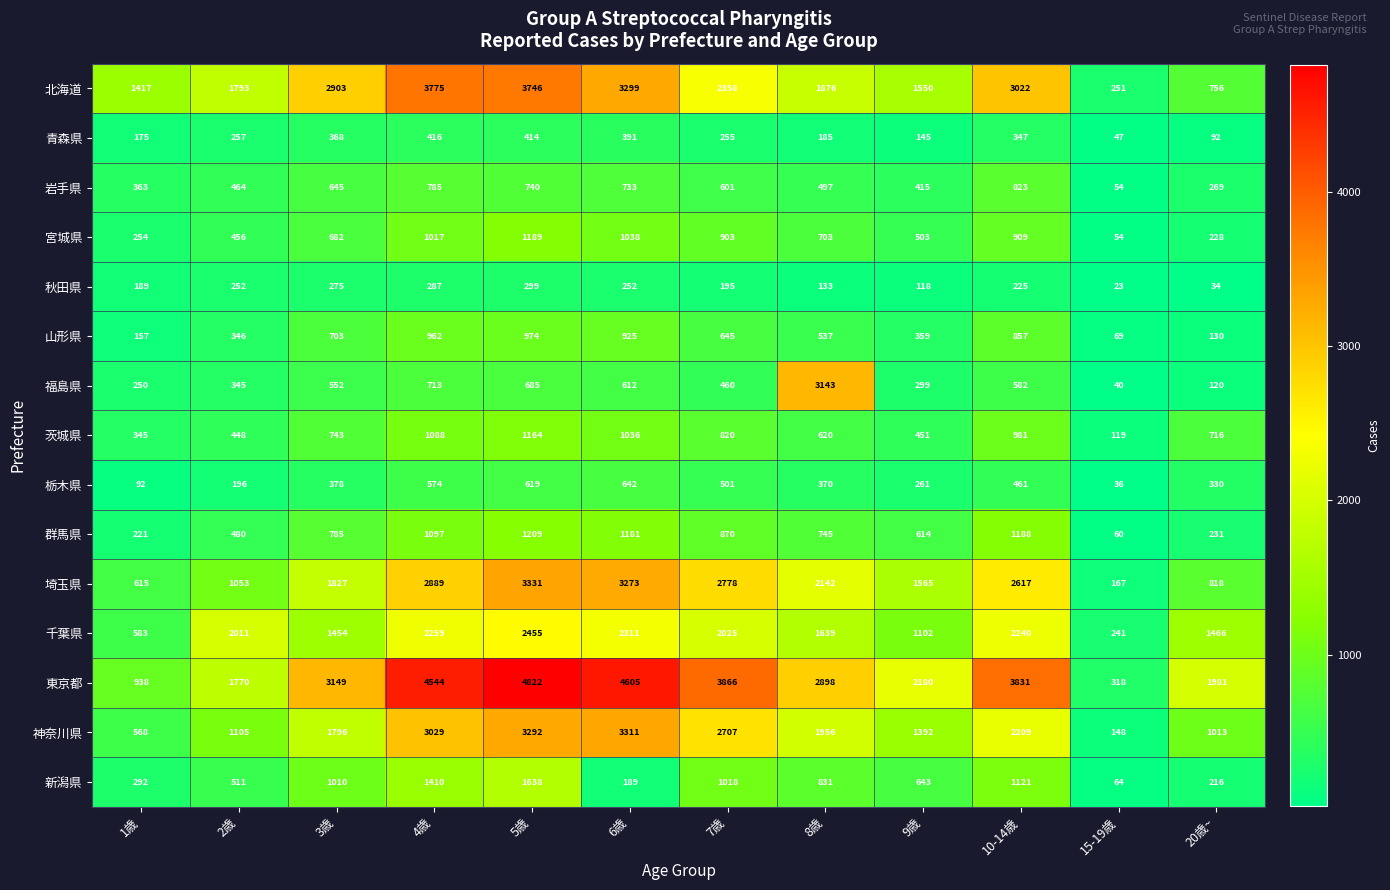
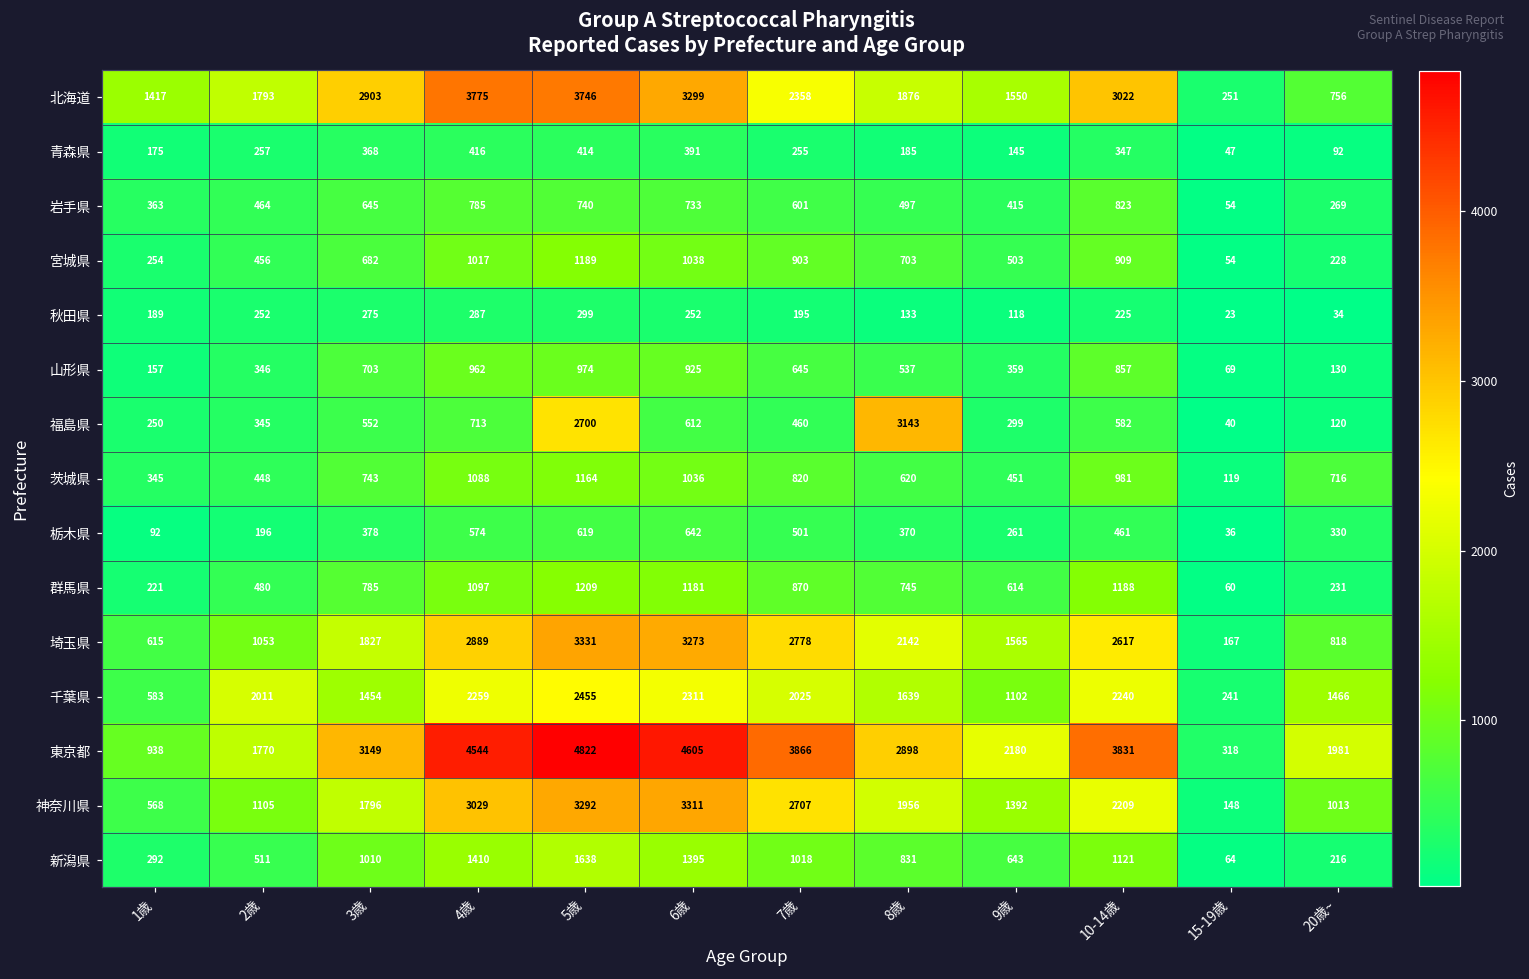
  {
    "北海道": {
      "1歳": 1417,
      "2歳": 1793,
      "3歳": 2903,
      "4歳": 3775,
      "5歳": 3746,
      "6歳": 3299,
      "7歳": 2358,
      "8歳": 1876,
      "9歳": 1550,
      "10-14歳": 3022,
      "15-19歳": 251,
      "20歳~": 756
    },
    "青森県": {
      "1歳": 175,
      "2歳": 257,
      "3歳": 368,
      "4歳": 416,
      "5歳": 414,
      "6歳": 391,
      "7歳": 255,
      "8歳": 185,
      "9歳": 145,
      "10-14歳": 347,
      "15-19歳": 47,
      "20歳~": 92
    },
    "岩手県": {
      "1歳": 363,
      "2歳": 464,
      "3歳": 645,
      "4歳": 785,
      "5歳": 740,
      "6歳": 733,
      "7歳": 601,
      "8歳": 497,
      "9歳": 415,
      "10-14歳": 823,
      "15-19歳": 54,
      "20歳~": 269
    },
    "宮城県": {
      "1歳": 254,
      "2歳": 456,
      "3歳": 682,
      "4歳": 1017,
      "5歳": 1189,
      "6歳": 1038,
      "7歳": 903,
      "8歳": 703,
      "9歳": 503,
      "10-14歳": 909,
      "15-19歳": 54,
      "20歳~": 228
    },
    "秋田県": {
      "1歳": 189,
      "2歳": 252,
      "3歳": 275,
      "4歳": 287,
      "5歳": 299,
      "6歳": 252,
      "7歳": 195,
      "8歳": 133,
      "9歳": 118,
      "10-14歳": 225,
      "15-19歳": 23,
      "20歳~": 34
    },
    "山形県": {
      "1歳": 157,
      "2歳": 346,
      "3歳": 703,
      "4歳": 962,
      "5歳": 974,
      "6歳": 925,
      "7歳": 645,
      "8歳": 537,
      "9歳": 359,
      "10-14歳": 857,
      "15-19歳": 69,
      "20歳~": 130
    },
    "福島県": {
      "1歳": 250,
      "2歳": 345,
      "3歳": 552,
      "4歳": 713,
-     "5歳": 685,
+     "5歳": 2700,
      "6歳": 612,
      "7歳": 460,
      "8歳": 3143,
      "9歳": 299,
      "10-14歳": 582,
      "15-19歳": 40,
      "20歳~": 120
    },
    "茨城県": {
      "1歳": 345,
      "2歳": 448,
      "3歳": 743,
      "4歳": 1088,
      "5歳": 1164,
      "6歳": 1036,
      "7歳": 820,
      "8歳": 620,
      "9歳": 451,
      "10-14歳": 981,
      "15-19歳": 119,
      "20歳~": 716
    },
    "栃木県": {
      "1歳": 92,
      "2歳": 196,
      "3歳": 378,
      "4歳": 574,
      "5歳": 619,
      "6歳": 642,
      "7歳": 501,
      "8歳": 370,
      "9歳": 261,
      "10-14歳": 461,
      "15-19歳": 36,
      "20歳~": 330
    },
    "群馬県": {
      "1歳": 221,
      "2歳": 480,
      "3歳": 785,
      "4歳": 1097,
      "5歳": 1209,
      "6歳": 1181,
      "7歳": 870,
      "8歳": 745,
      "9歳": 614,
      "10-14歳": 1188,
      "15-19歳": 60,
      "20歳~": 231
    },
    "埼玉県": {
      "1歳": 615,
      "2歳": 1053,
      "3歳": 1827,
      "4歳": 2889,
      "5歳": 3331,
      "6歳": 3273,
      "7歳": 2778,
      "8歳": 2142,
      "9歳": 1565,
      "10-14歳": 2617,
      "15-19歳": 167,
      "20歳~": 818
    },
    "千葉県": {
      "1歳": 583,
      "2歳": 2011,
      "3歳": 1454,
      "4歳": 2259,
      "5歳": 2455,
      "6歳": 2311,
      "7歳": 2025,
      "8歳": 1639,
      "9歳": 1102,
      "10-14歳": 2240,
      "15-19歳": 241,
      "20歳~": 1466
    },
    "東京都": {
      "1歳": 938,
      "2歳": 1770,
      "3歳": 3149,
      "4歳": 4544,
      "5歳": 4822,
      "6歳": 4605,
      "7歳": 3866,
      "8歳": 2898,
      "9歳": 2180,
      "10-14歳": 3831,
      "15-19歳": 318,
      "20歳~": 1981
    },
    "神奈川県": {
      "1歳": 568,
      "2歳": 1105,
      "3歳": 1796,
      "4歳": 3029,
      "5歳": 3292,
      "6歳": 3311,
      "7歳": 2707,
      "8歳": 1956,
      "9歳": 1392,
      "10-14歳": 2209,
      "15-19歳": 148,
      "20歳~": 1013
    },
    "新潟県": {
      "1歳": 292,
      "2歳": 511,
      "3歳": 1010,
      "4歳": 1410,
      "5歳": 1638,
-     "6歳": 189,
+     "6歳": 1395,
      "7歳": 1018,
      "8歳": 831,
      "9歳": 643,
      "10-14歳": 1121,
      "15-19歳": 64,
      "20歳~": 216
    }
  }
